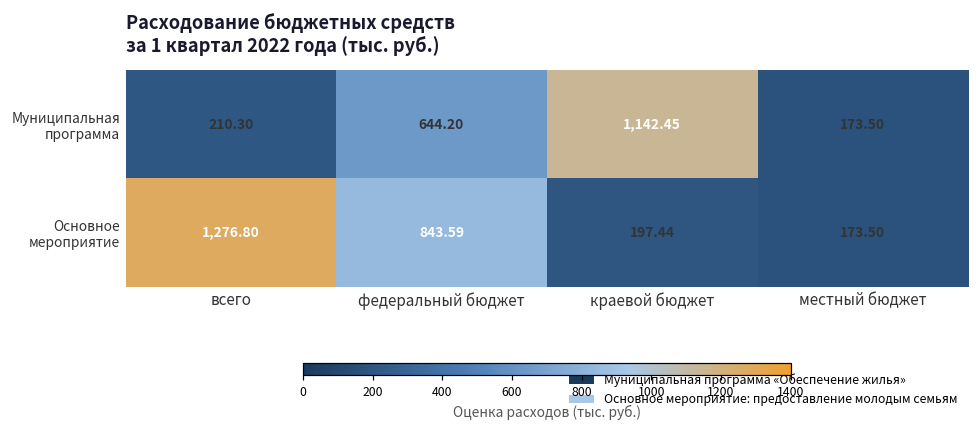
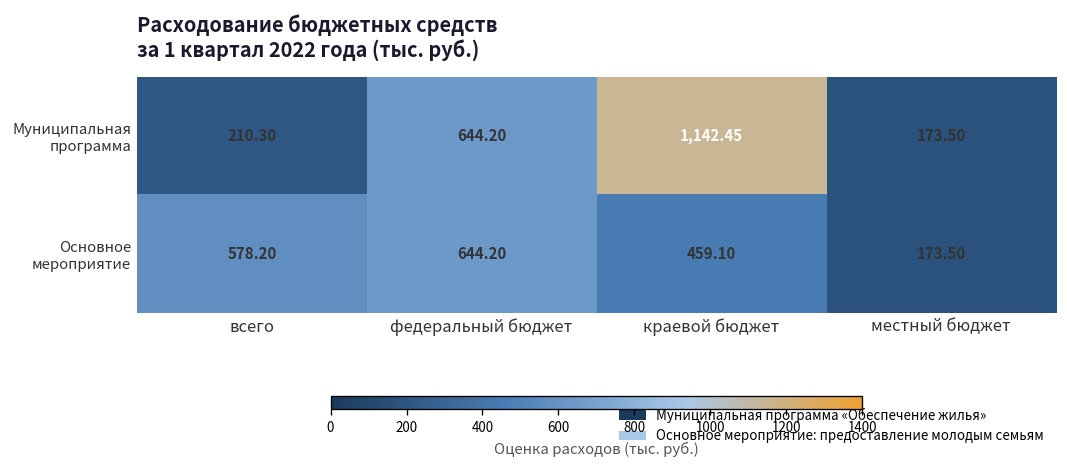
  {
    "Муниципальная программа": {
      "всего": "210.30",
      "федеральный бюджет": "644.20",
      "краевой бюджет": "1,142.45",
      "местный бюджет": "173.50"
    },
    "Основное мероприятие": {
-     "всего": "1,276.80",
-     "федеральный бюджет": "843.59",
-     "краевой бюджет": "197.44",
+     "всего": "578.20",
+     "федеральный бюджет": "644.20",
+     "краевой бюджет": "459.10",
      "местный бюджет": "173.50"
    }
  }
